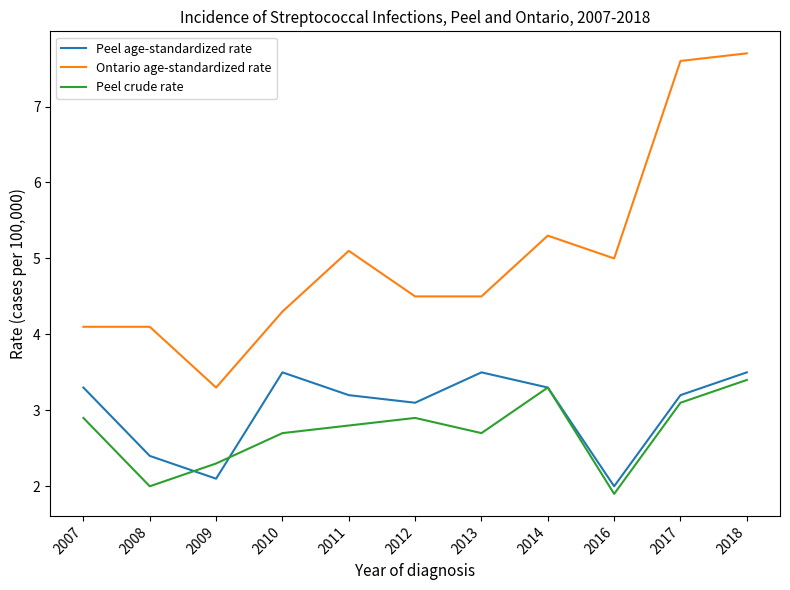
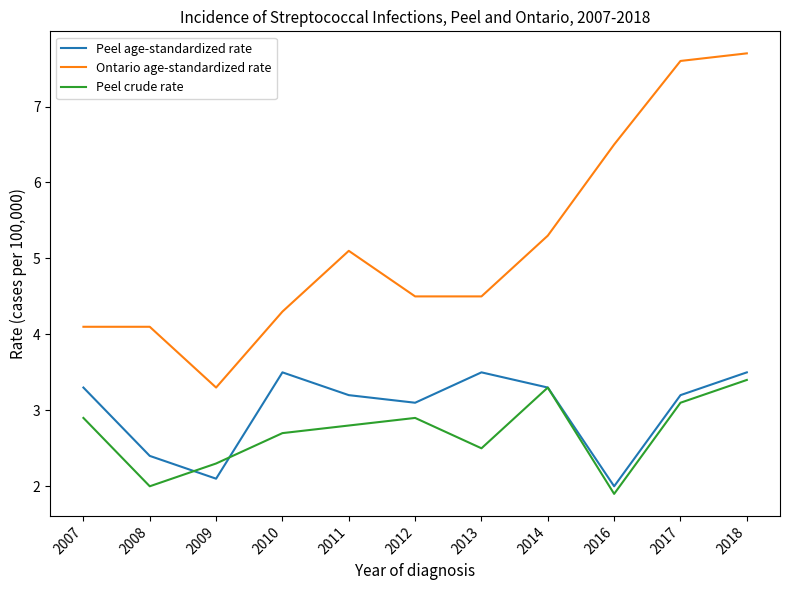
  {
    "Peel age-standardized rate": {
      "2007": 3.3,
      "2008": 2.4,
      "2009": 2.1,
      "2010": 3.5,
      "2011": 3.2,
      "2012": 3.1,
      "2013": 3.5,
      "2016": 2.0,
      "2017": 3.2,
      "2018": 3.5
    },
    "Ontario age-standardized rate": {
      "2007": 4.1,
      "2008": 4.1,
      "2009": 3.3,
      "2010": 4.3,
      "2011": 5.1,
      "2012": 4.5,
      "2013": 4.5,
      "2014": 5.3,
-     "2016": 5.0,
+     "2016": 6.5,
      "2017": 7.6,
      "2018": 7.7
    },
    "Peel crude rate": {
      "2007": 2.9,
      "2008": 2.0,
      "2009": 2.3,
      "2010": 2.7,
      "2011": 2.8,
      "2012": 2.9,
-     "2013": 2.7,
+     "2013": 2.5,
      "2016": 1.9,
      "2017": 3.1,
      "2018": 3.4
    }
  }
